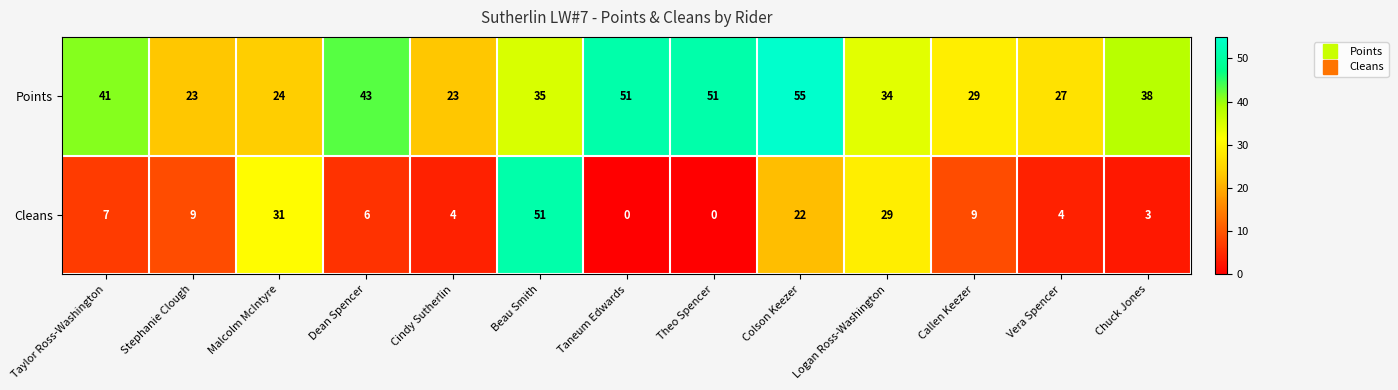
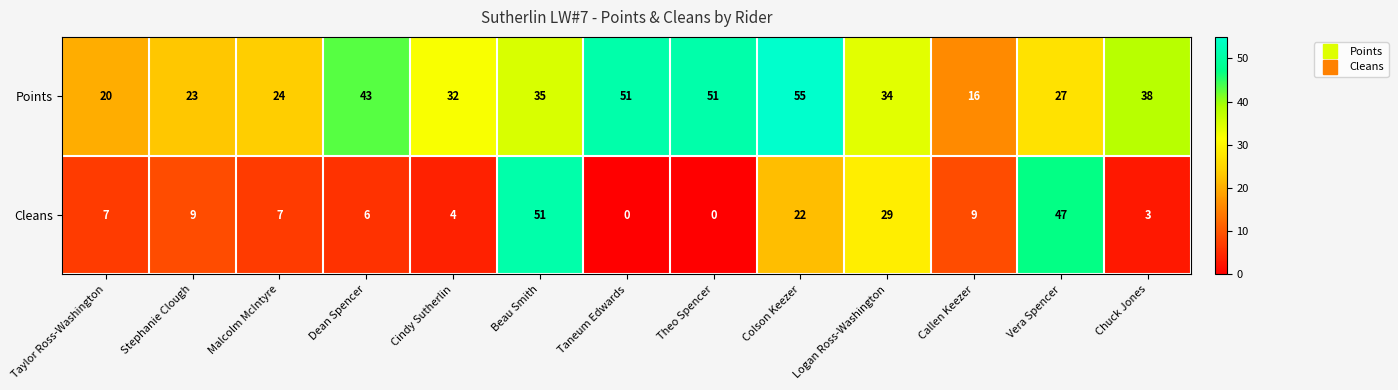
  {
    "Points": {
-     "Taylor Ross-Washington": 41,
+     "Taylor Ross-Washington": 20,
      "Stephanie Clough": 23,
      "Malcolm McIntyre": 24,
      "Dean Spencer": 43,
-     "Cindy Sutherlin": 23,
+     "Cindy Sutherlin": 32,
      "Beau Smith": 35,
      "Taneum Edwards": 51,
      "Theo Spencer": 51,
      "Colson Keezer": 55,
      "Logan Ross-Washington": 34,
-     "Callen Keezer": 29,
+     "Callen Keezer": 16,
      "Vera Spencer": 27,
      "Chuck Jones": 38
    },
    "Cleans": {
      "Taylor Ross-Washington": 7,
      "Stephanie Clough": 9,
-     "Malcolm McIntyre": 31,
+     "Malcolm McIntyre": 7,
      "Dean Spencer": 6,
      "Cindy Sutherlin": 4,
      "Beau Smith": 51,
      "Taneum Edwards": 0,
      "Theo Spencer": 0,
      "Colson Keezer": 22,
      "Logan Ross-Washington": 29,
      "Callen Keezer": 9,
-     "Vera Spencer": 4,
+     "Vera Spencer": 47,
      "Chuck Jones": 3
    }
  }
